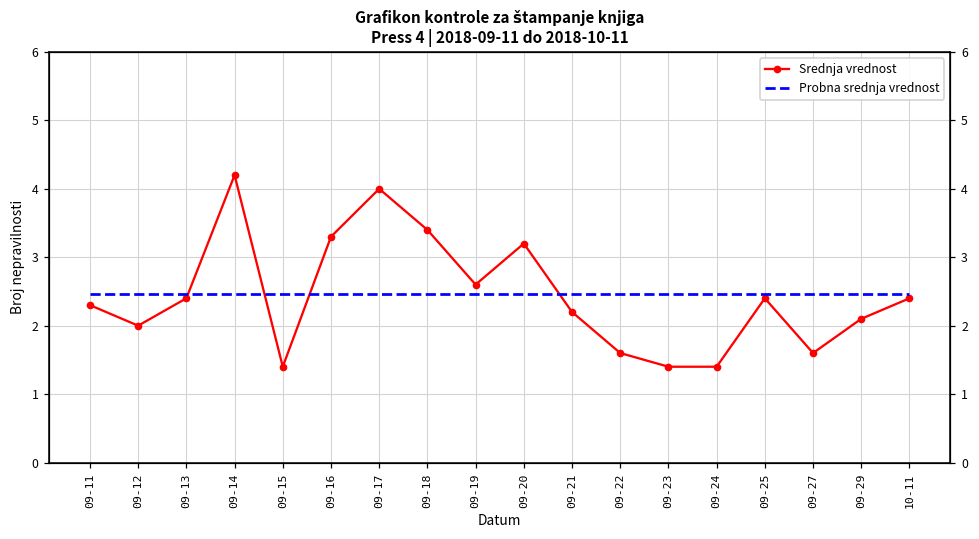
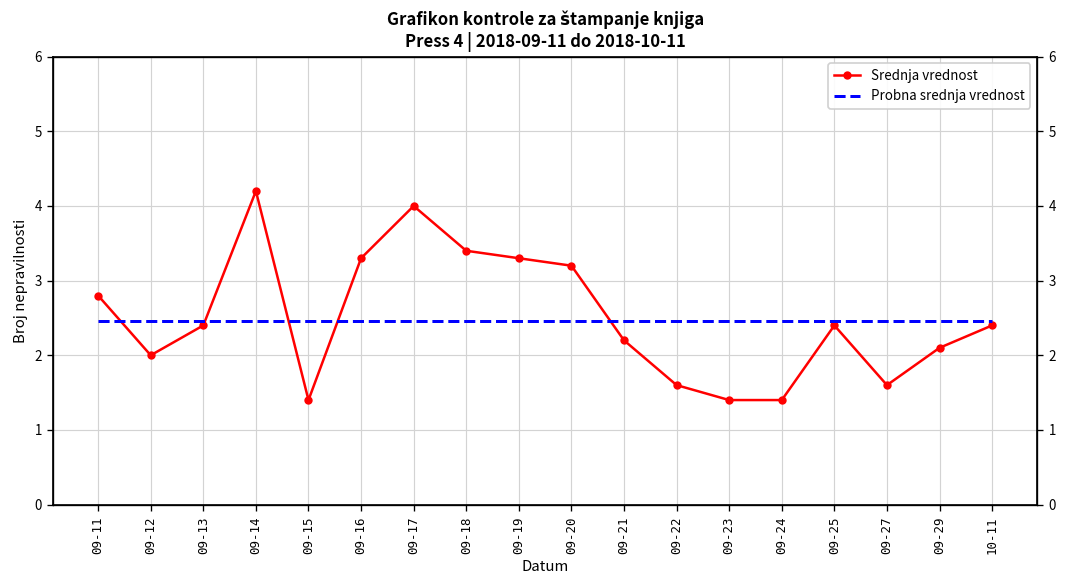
  {
    "Srednja vrednost": {
-     "09-11": 2.3,
+     "09-11": 2.8,
      "09-12": 2.0,
      "09-13": 2.4,
      "09-14": 4.2,
      "09-15": 1.4,
      "09-16": 3.3,
      "09-17": 4.0,
      "09-18": 3.4,
-     "09-19": 2.6,
+     "09-19": 3.3,
      "09-20": 3.2,
      "09-21": 2.2,
      "09-22": 1.6,
      "09-23": 1.4,
      "09-24": 1.4,
      "09-25": 2.4,
      "09-27": 1.6,
      "09-29": 2.1,
      "10-11": 2.4
    },
    "Probna srednja vrednost": {
      "09-11": 2.5,
      "09-12": 2.5,
      "09-13": 2.5,
      "09-14": 2.5,
      "09-15": 2.5,
      "09-16": 2.5,
      "09-17": 2.5,
      "09-18": 2.5,
      "09-19": 2.5,
      "09-20": 2.5,
      "09-21": 2.5,
      "09-22": 2.5,
      "09-23": 2.5,
      "09-24": 2.5,
      "09-25": 2.5,
      "09-27": 2.5,
      "09-29": 2.5,
      "10-11": 2.5
    }
  }
